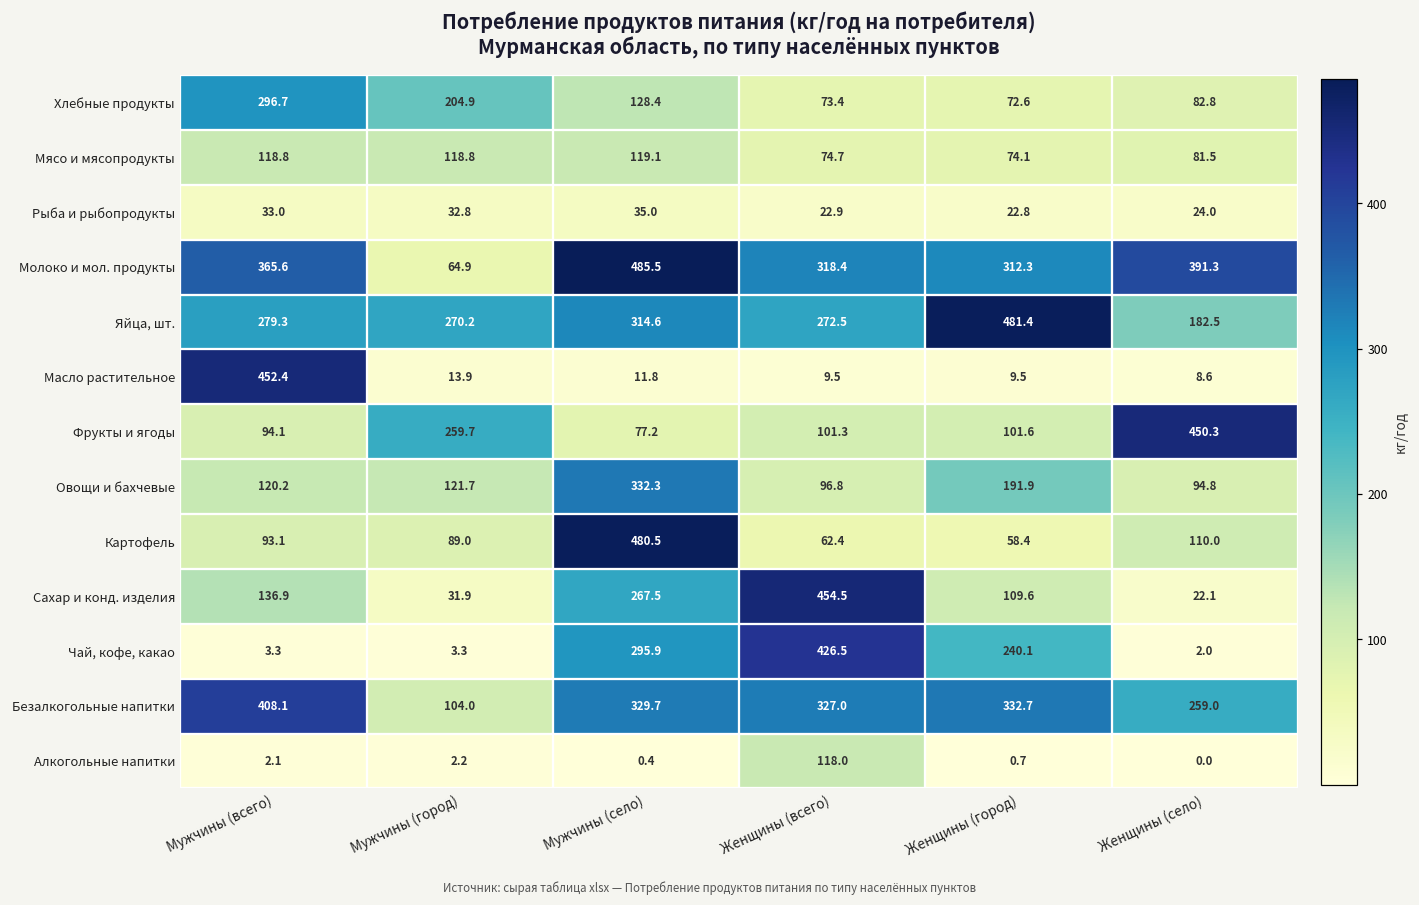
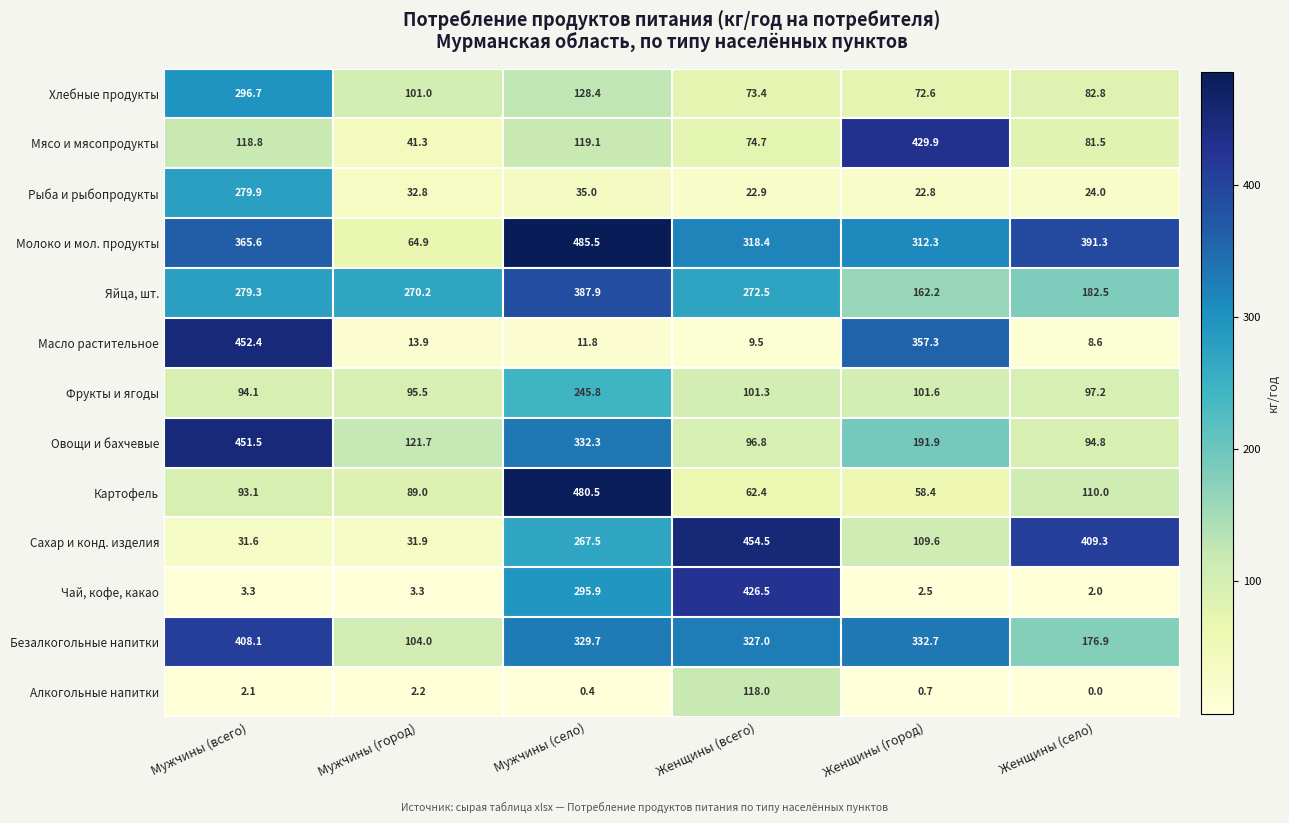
  {
    "Хлебные продукты": {
      "Мужчины (всего)": 296.7,
-     "Мужчины (город)": 204.9,
+     "Мужчины (город)": 101.0,
      "Мужчины (село)": 128.4,
      "Женщины (всего)": 73.4,
      "Женщины (город)": 72.6,
      "Женщины (село)": 82.8
    },
    "Мясо и мясопродукты": {
      "Мужчины (всего)": 118.8,
-     "Мужчины (город)": 118.8,
+     "Мужчины (город)": 41.3,
      "Мужчины (село)": 119.1,
      "Женщины (всего)": 74.7,
-     "Женщины (город)": 74.1,
+     "Женщины (город)": 429.9,
      "Женщины (село)": 81.5
    },
    "Рыба и рыбопродукты": {
-     "Мужчины (всего)": 33.0,
+     "Мужчины (всего)": 279.9,
      "Мужчины (город)": 32.8,
      "Мужчины (село)": 35.0,
      "Женщины (всего)": 22.9,
      "Женщины (город)": 22.8,
      "Женщины (село)": 24.0
    },
    "Молоко и мол. продукты": {
      "Мужчины (всего)": 365.6,
      "Мужчины (город)": 64.9,
      "Мужчины (село)": 485.5,
      "Женщины (всего)": 318.4,
      "Женщины (город)": 312.3,
      "Женщины (село)": 391.3
    },
    "Яйца, шт.": {
      "Мужчины (всего)": 279.3,
      "Мужчины (город)": 270.2,
-     "Мужчины (село)": 314.6,
+     "Мужчины (село)": 387.9,
      "Женщины (всего)": 272.5,
-     "Женщины (город)": 481.4,
+     "Женщины (город)": 162.2,
      "Женщины (село)": 182.5
    },
    "Масло растительное": {
      "Мужчины (всего)": 452.4,
      "Мужчины (город)": 13.9,
      "Мужчины (село)": 11.8,
      "Женщины (всего)": 9.5,
-     "Женщины (город)": 9.5,
+     "Женщины (город)": 357.3,
      "Женщины (село)": 8.6
    },
    "Фрукты и ягоды": {
      "Мужчины (всего)": 94.1,
-     "Мужчины (город)": 259.7,
-     "Мужчины (село)": 77.2,
+     "Мужчины (город)": 95.5,
+     "Мужчины (село)": 245.8,
      "Женщины (всего)": 101.3,
      "Женщины (город)": 101.6,
-     "Женщины (село)": 450.3
+     "Женщины (село)": 97.2
    },
    "Овощи и бахчевые": {
-     "Мужчины (всего)": 120.2,
+     "Мужчины (всего)": 451.5,
      "Мужчины (город)": 121.7,
      "Мужчины (село)": 332.3,
      "Женщины (всего)": 96.8,
      "Женщины (город)": 191.9,
      "Женщины (село)": 94.8
    },
    "Картофель": {
      "Мужчины (всего)": 93.1,
      "Мужчины (город)": 89.0,
      "Мужчины (село)": 480.5,
      "Женщины (всего)": 62.4,
      "Женщины (город)": 58.4,
      "Женщины (село)": 110.0
    },
    "Сахар и конд. изделия": {
-     "Мужчины (всего)": 136.9,
+     "Мужчины (всего)": 31.6,
      "Мужчины (город)": 31.9,
      "Мужчины (село)": 267.5,
      "Женщины (всего)": 454.5,
      "Женщины (город)": 109.6,
-     "Женщины (село)": 22.1
+     "Женщины (село)": 409.3
    },
    "Чай, кофе, какао": {
      "Мужчины (всего)": 3.3,
      "Мужчины (город)": 3.3,
      "Мужчины (село)": 295.9,
      "Женщины (всего)": 426.5,
-     "Женщины (город)": 240.1,
+     "Женщины (город)": 2.5,
      "Женщины (село)": 2.0
    },
    "Безалкогольные напитки": {
      "Мужчины (всего)": 408.1,
      "Мужчины (город)": 104.0,
      "Мужчины (село)": 329.7,
      "Женщины (всего)": 327.0,
      "Женщины (город)": 332.7,
-     "Женщины (село)": 259.0
+     "Женщины (село)": 176.9
    },
    "Алкогольные напитки": {
      "Мужчины (всего)": 2.1,
      "Мужчины (город)": 2.2,
      "Мужчины (село)": 0.4,
      "Женщины (всего)": 118.0,
      "Женщины (город)": 0.7,
      "Женщины (село)": 0.0
    }
  }
